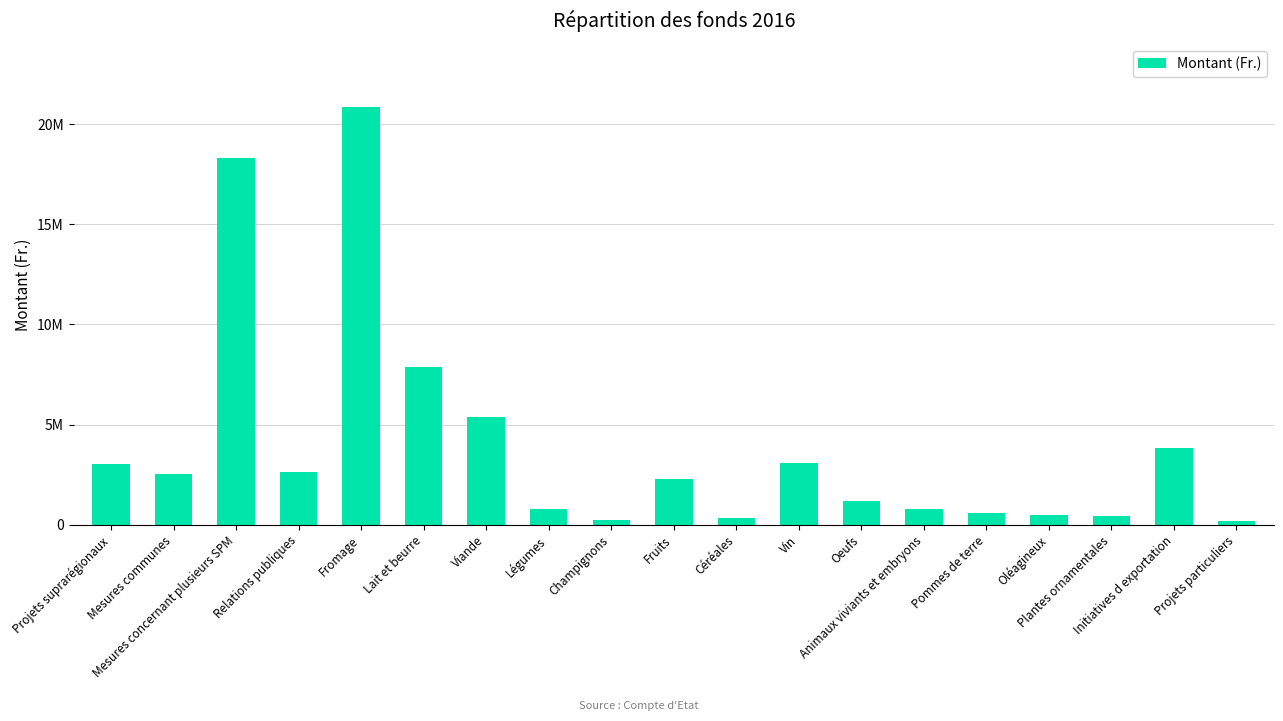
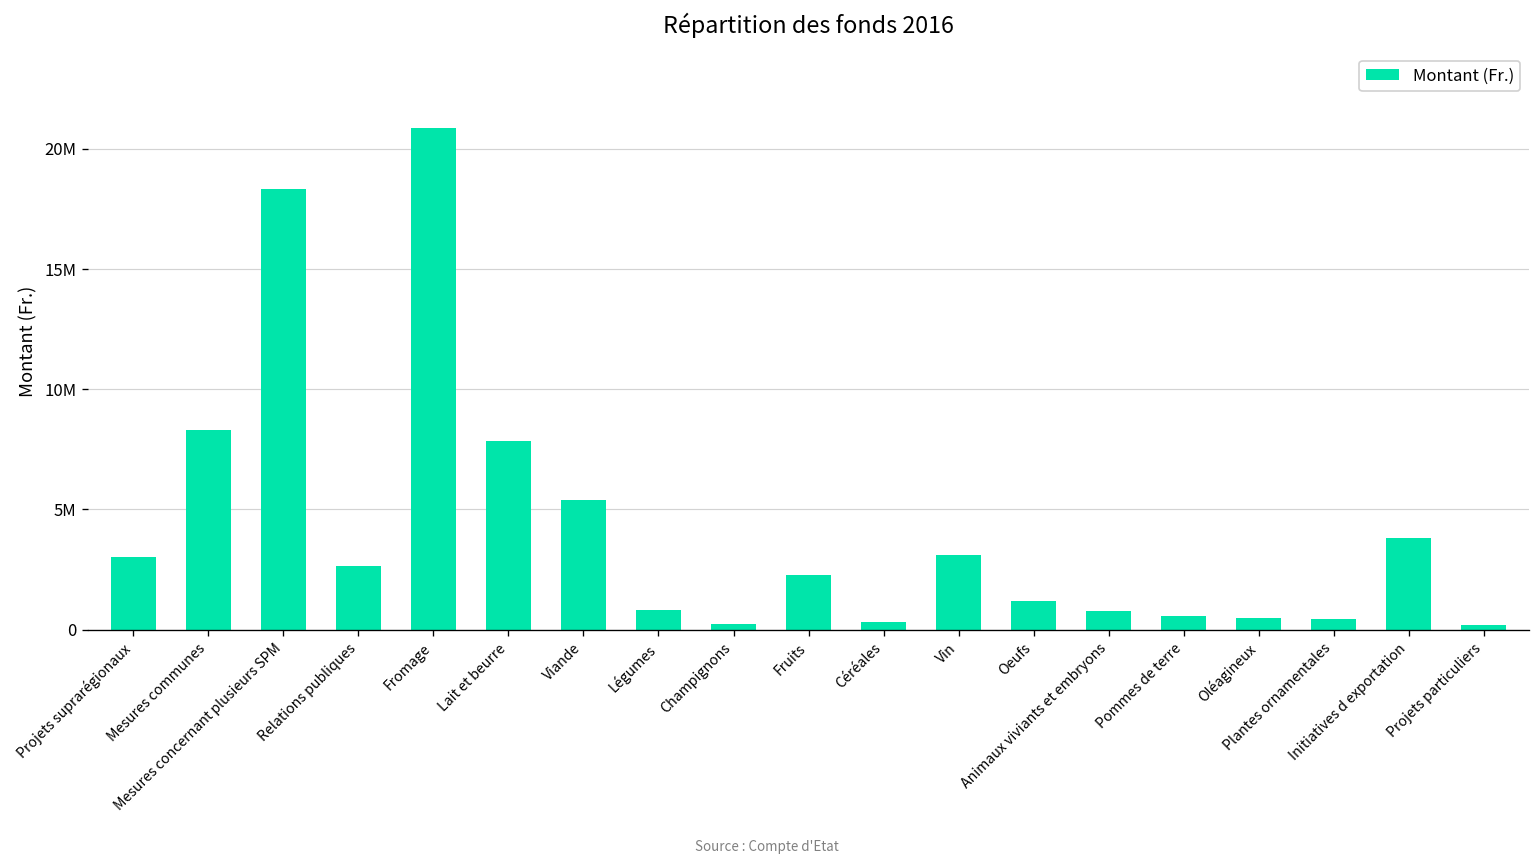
  {
    "Projets suprarégionaux": 3000000,
-   "Mesures communes": 2500000,
+   "Mesures communes": 8300000,
    "Mesures concernant plusieurs SPM": 18300000,
    "Relations publiques": 2700000,
    "Fromage": 20900000,
    "Lait et beurre": 7900000,
    "Viande": 5400000,
    "Légumes": 800000,
    "Champignons": 200000,
    "Fruits": 2300000,
    "Céréales": 300000,
    "Vin": 3100000,
    "Oeufs": 1200000,
    "Animaux viviants et embryons": 800000,
    "Pommes de terre": 600000,
    "Oléagineux": 500000,
    "Plantes ornamentales": 400000,
    "Initiatives d exportation": 3800000,
    "Projets particuliers": 200000
  }
